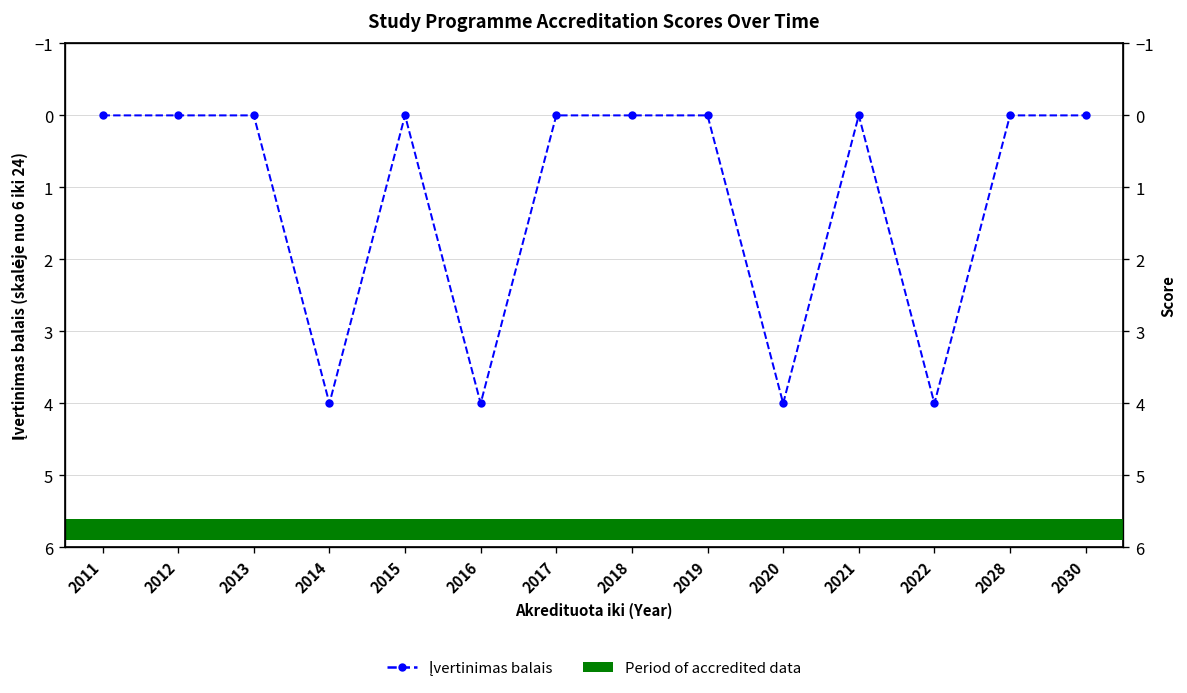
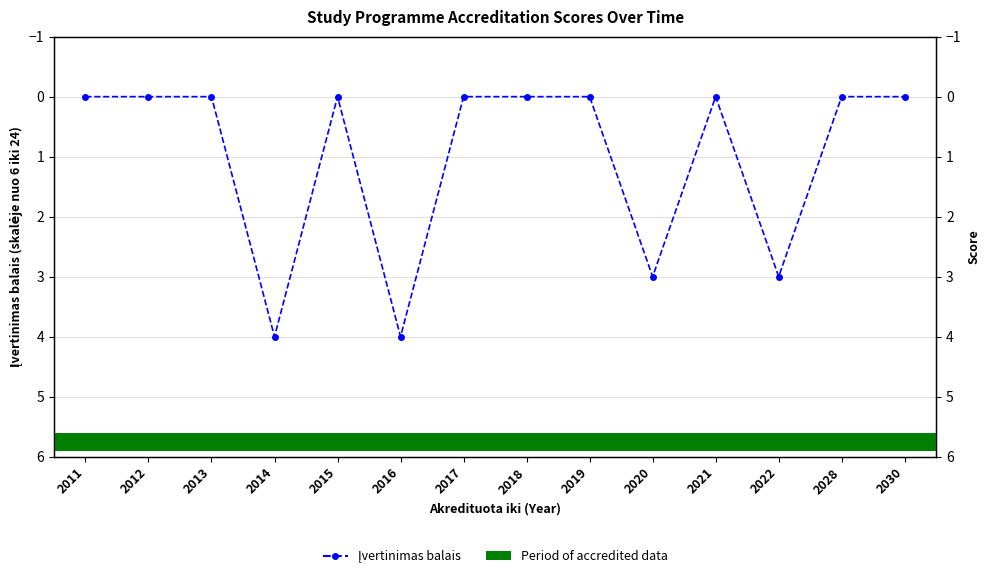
  {
    "2011": 0,
    "2012": 0,
    "2013": 0,
    "2014": 4,
    "2015": 0,
    "2016": 4,
    "2017": 0,
    "2018": 0,
    "2019": 0,
-   "2020": 4,
+   "2020": 3,
    "2021": 0,
-   "2022": 4,
+   "2022": 3,
    "2028": 0,
    "2030": 0
  }
